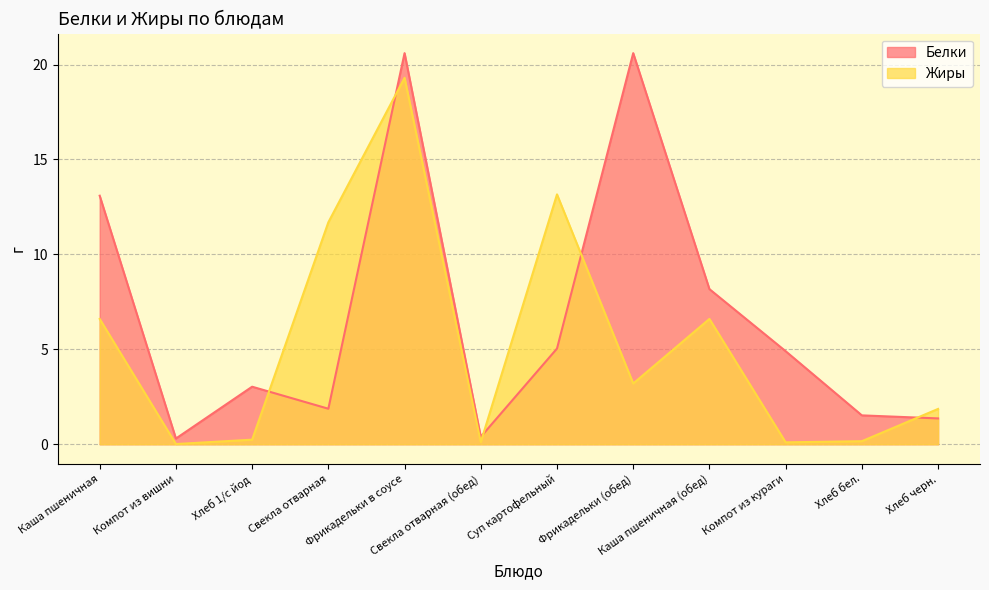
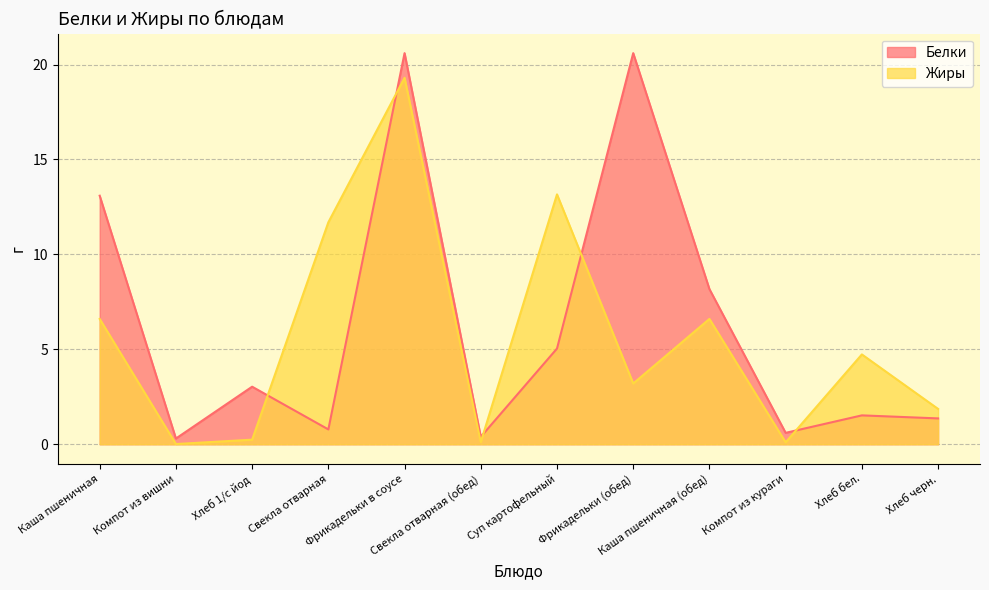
  {
    "Белки": {
      "Каша пшеничная": 13.1,
      "Компот из вишни": 0.3,
      "Хлеб 1/с йод": 3.0,
-     "Свекла отварная": 1.9,
+     "Свекла отварная": 0.8,
      "Фрикадельки в соусе": 20.6,
      "Свекла отварная (обед)": 0.4,
      "Суп картофельный": 5.0,
      "Фрикадельки (обед)": 20.6,
      "Каша пшеничная (обед)": 8.2,
-     "Компот из кураги": 4.9,
+     "Компот из кураги": 0.6,
      "Хлеб бел.": 1.5,
      "Хлеб черн.": 1.4
    },
    "Жиры": {
      "Каша пшеничная": 6.6,
      "Компот из вишни": 0.0,
      "Хлеб 1/с йод": 0.2,
      "Свекла отварная": 11.7,
      "Фрикадельки в соусе": 19.3,
      "Свекла отварная (обед)": 0.1,
      "Суп картофельный": 13.2,
      "Фрикадельки (обед)": 3.2,
      "Каша пшеничная (обед)": 6.6,
      "Компот из кураги": 0.1,
-     "Хлеб бел.": 0.2,
+     "Хлеб бел.": 4.7,
      "Хлеб черн.": 1.9
    }
  }
